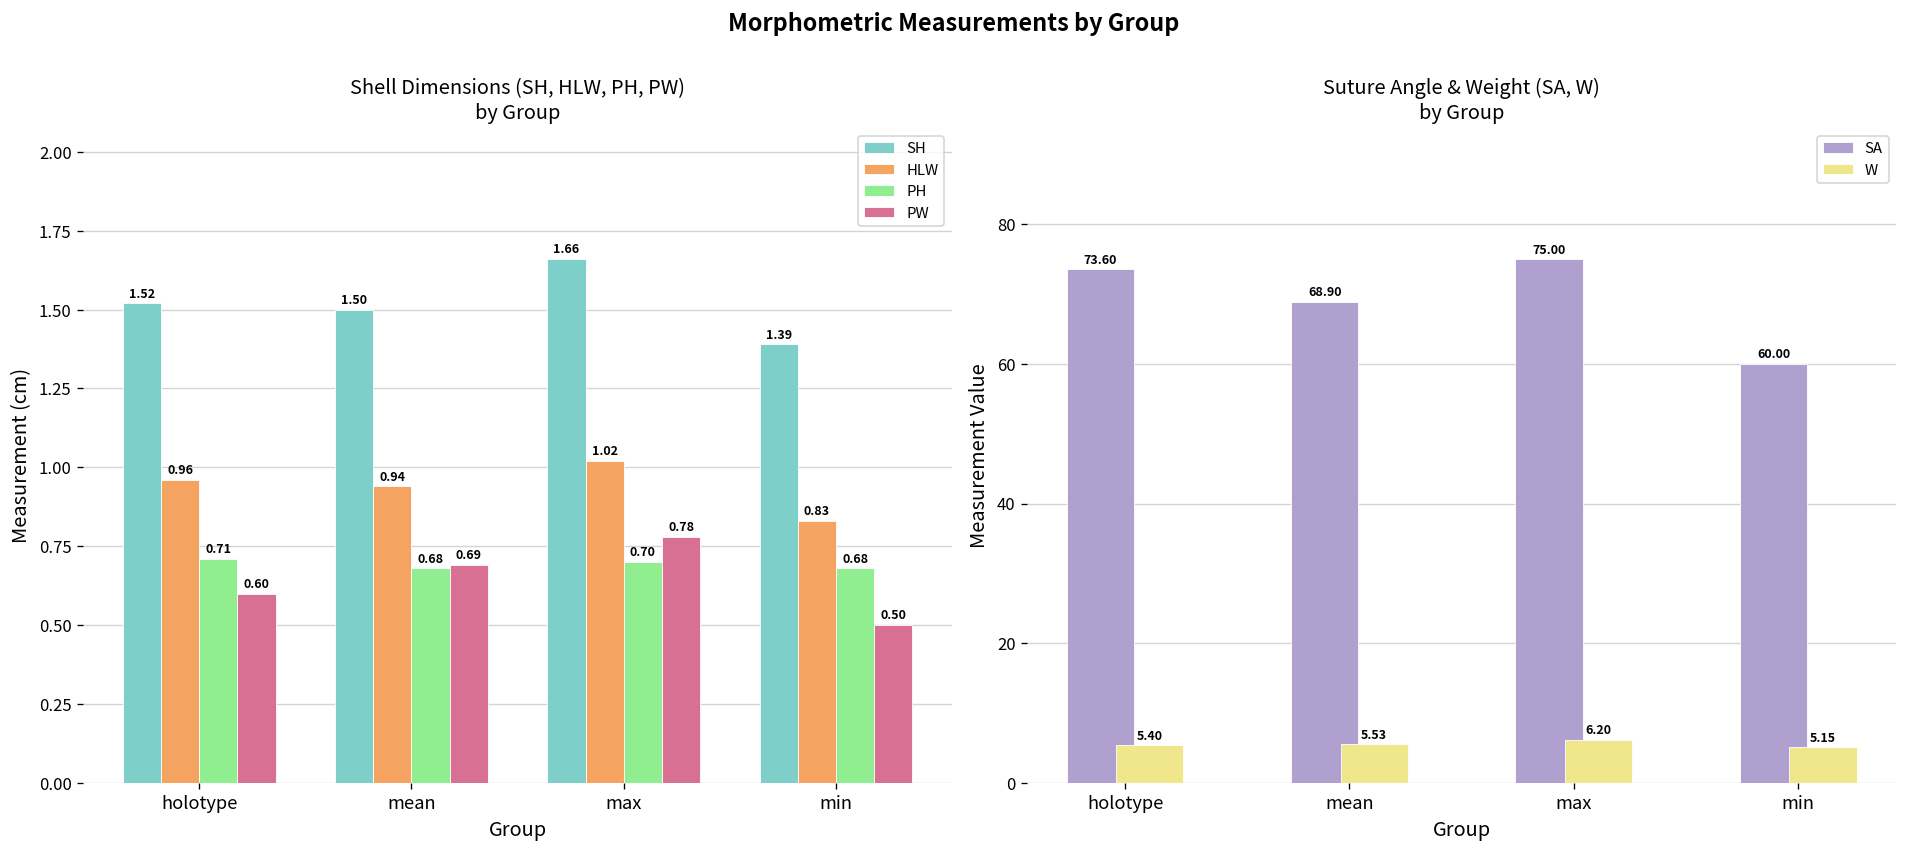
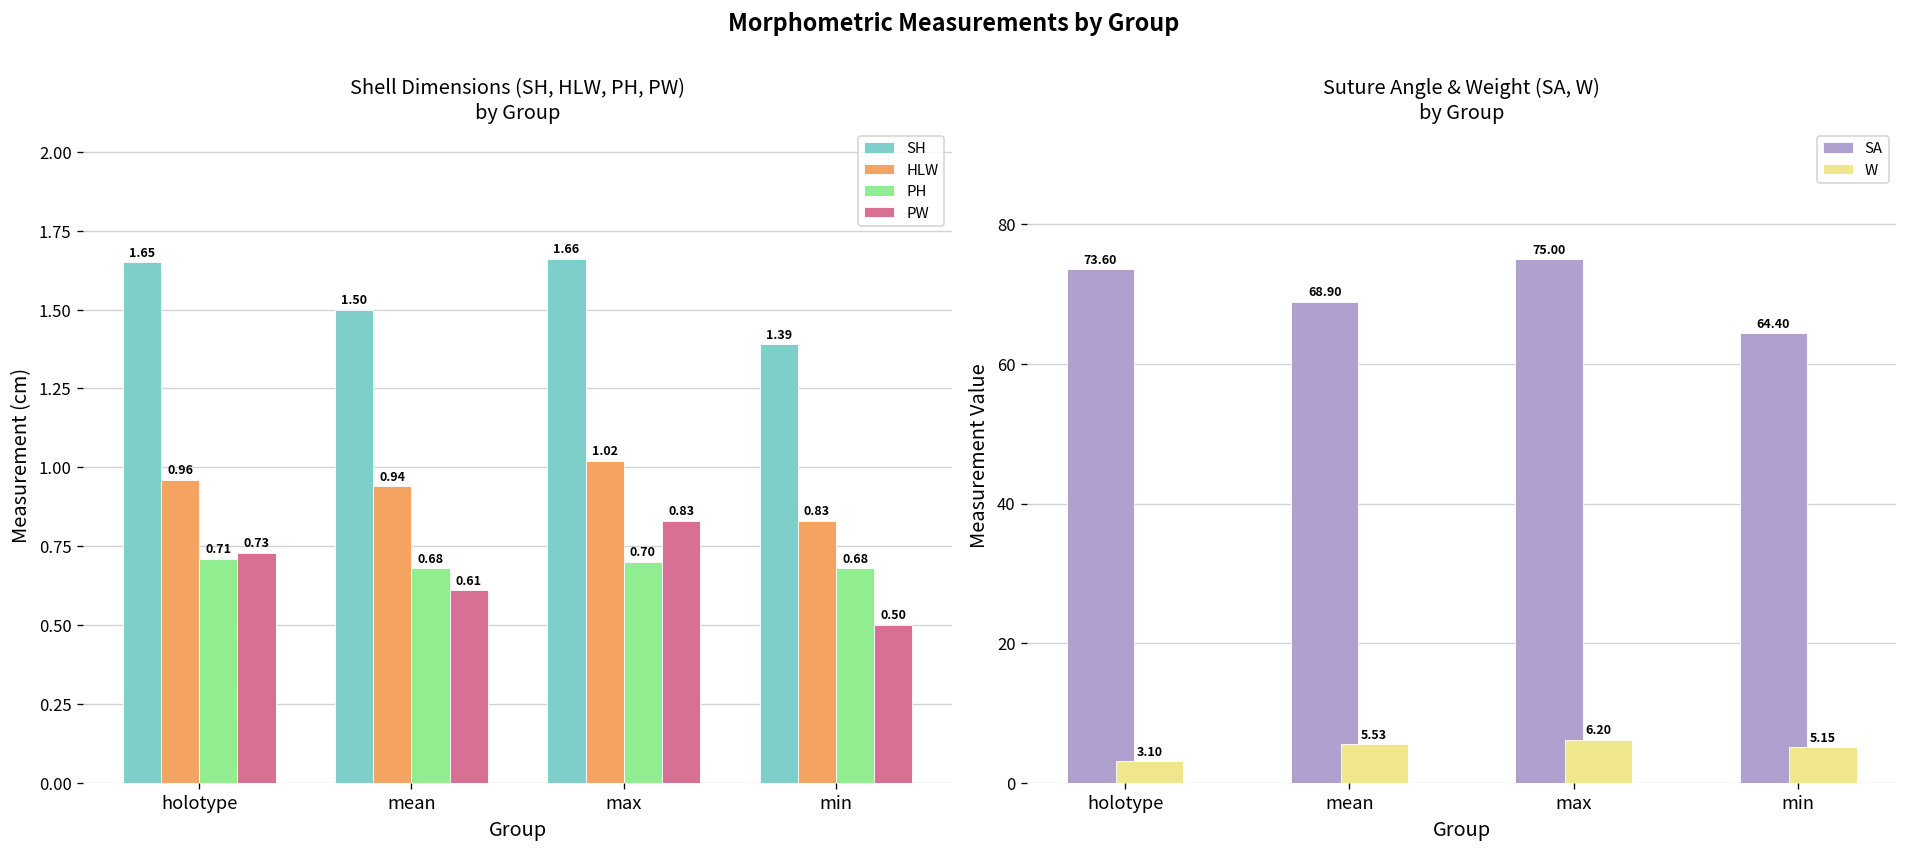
  {
    "Shell Dimensions (SH, HLW, PH, PW) by Group": {
      "SH": {
-       "holotype": 1.52,
+       "holotype": 1.65,
        "mean": 1.50,
        "max": 1.66,
        "min": 1.39
      },
      "HLW": {
        "holotype": 0.96,
        "mean": 0.94,
        "max": 1.02,
        "min": 0.83
      },
      "PH": {
        "holotype": 0.71,
        "mean": 0.68,
        "max": 0.70,
        "min": 0.68
      },
      "PW": {
-       "holotype": 0.60,
-       "mean": 0.69,
-       "max": 0.78,
+       "holotype": 0.73,
+       "mean": 0.61,
+       "max": 0.83,
        "min": 0.50
      }
    },
    "Suture Angle & Weight (SA, W) by Group": {
      "SA": {
        "holotype": 73.60,
        "mean": 68.90,
        "max": 75.00,
-       "min": 60.00
+       "min": 64.40
      },
      "W": {
-       "holotype": 5.40,
+       "holotype": 3.10,
        "mean": 5.53,
        "max": 6.20,
        "min": 5.15
      }
    }
  }
